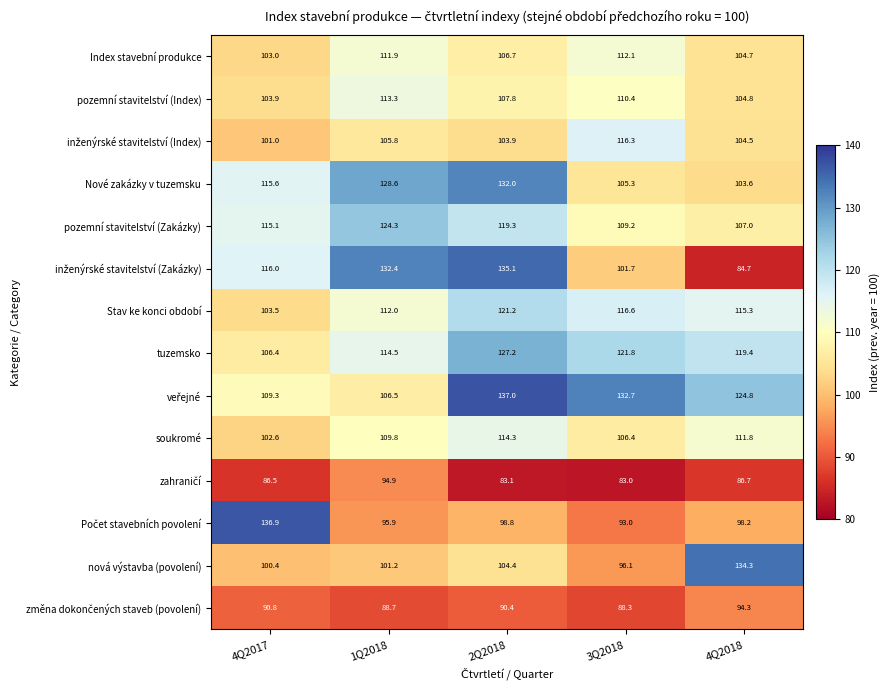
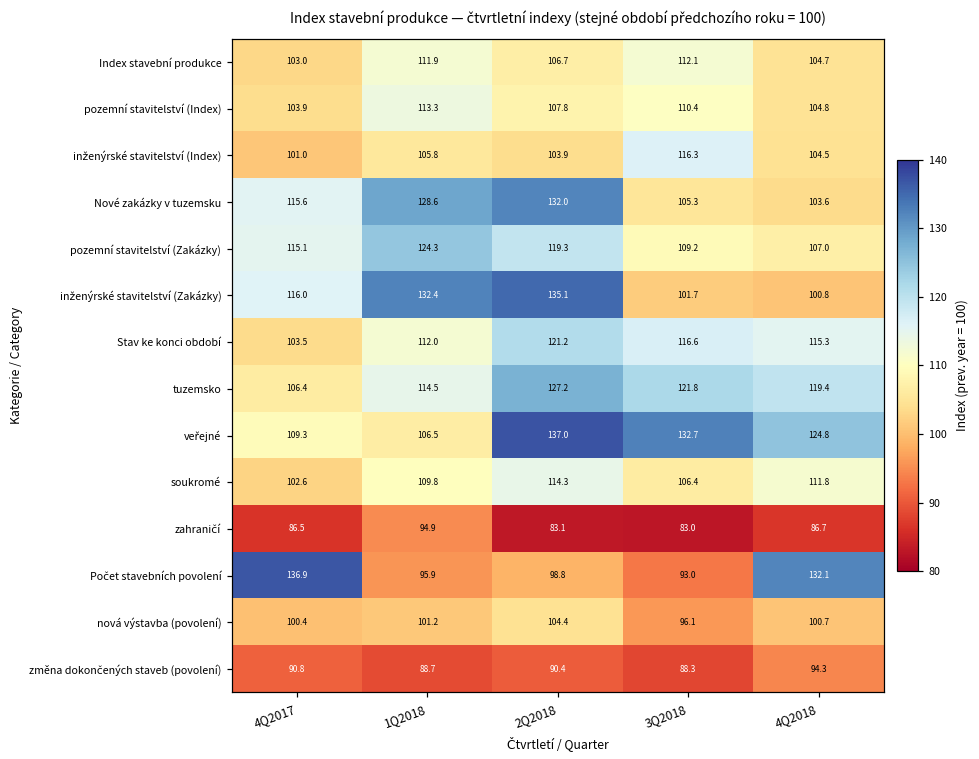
  {
    "Index stavební produkce": {
      "4Q2017": 103.0,
      "1Q2018": 111.9,
      "2Q2018": 106.7,
      "3Q2018": 112.1,
      "4Q2018": 104.7
    },
    "pozemní stavitelství (Index)": {
      "4Q2017": 103.9,
      "1Q2018": 113.3,
      "2Q2018": 107.8,
      "3Q2018": 110.4,
      "4Q2018": 104.8
    },
    "inženýrské stavitelství (Index)": {
      "4Q2017": 101.0,
      "1Q2018": 105.8,
      "2Q2018": 103.9,
      "3Q2018": 116.3,
      "4Q2018": 104.5
    },
    "Nové zakázky v tuzemsku": {
      "4Q2017": 115.6,
      "1Q2018": 128.6,
      "2Q2018": 132.0,
      "3Q2018": 105.3,
      "4Q2018": 103.6
    },
    "pozemní stavitelství (Zakázky)": {
      "4Q2017": 115.1,
      "1Q2018": 124.3,
      "2Q2018": 119.3,
      "3Q2018": 109.2,
      "4Q2018": 107.0
    },
    "inženýrské stavitelství (Zakázky)": {
      "4Q2017": 116.0,
      "1Q2018": 132.4,
      "2Q2018": 135.1,
      "3Q2018": 101.7,
-     "4Q2018": 84.7
+     "4Q2018": 100.8
    },
    "Stav ke konci období": {
      "4Q2017": 103.5,
      "1Q2018": 112.0,
      "2Q2018": 121.2,
      "3Q2018": 116.6,
      "4Q2018": 115.3
    },
    "tuzemsko": {
      "4Q2017": 106.4,
      "1Q2018": 114.5,
      "2Q2018": 127.2,
      "3Q2018": 121.8,
      "4Q2018": 119.4
    },
    "veřejné": {
      "4Q2017": 109.3,
      "1Q2018": 106.5,
      "2Q2018": 137.0,
      "3Q2018": 132.7,
      "4Q2018": 124.8
    },
    "soukromé": {
      "4Q2017": 102.6,
      "1Q2018": 109.8,
      "2Q2018": 114.3,
      "3Q2018": 106.4,
      "4Q2018": 111.8
    },
    "zahraničí": {
      "4Q2017": 86.5,
      "1Q2018": 94.9,
      "2Q2018": 83.1,
      "3Q2018": 83.0,
      "4Q2018": 86.7
    },
    "Počet stavebních povolení": {
      "4Q2017": 136.9,
      "1Q2018": 95.9,
      "2Q2018": 98.8,
      "3Q2018": 93.0,
-     "4Q2018": 98.2
+     "4Q2018": 132.1
    },
    "nová výstavba (povolení)": {
      "4Q2017": 100.4,
      "1Q2018": 101.2,
      "2Q2018": 104.4,
      "3Q2018": 96.1,
-     "4Q2018": 134.3
+     "4Q2018": 100.7
    },
    "změna dokončených staveb (povolení)": {
      "4Q2017": 90.8,
      "1Q2018": 88.7,
      "2Q2018": 90.4,
      "3Q2018": 88.3,
      "4Q2018": 94.3
    }
  }
